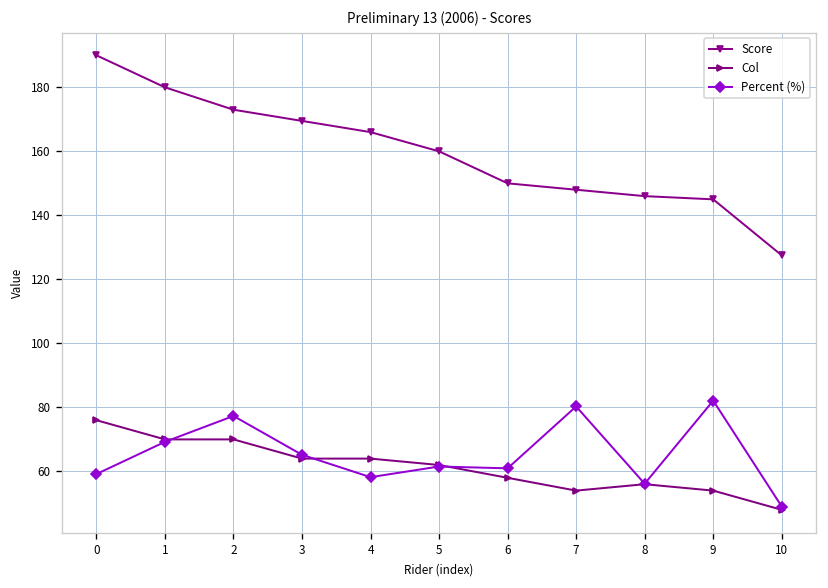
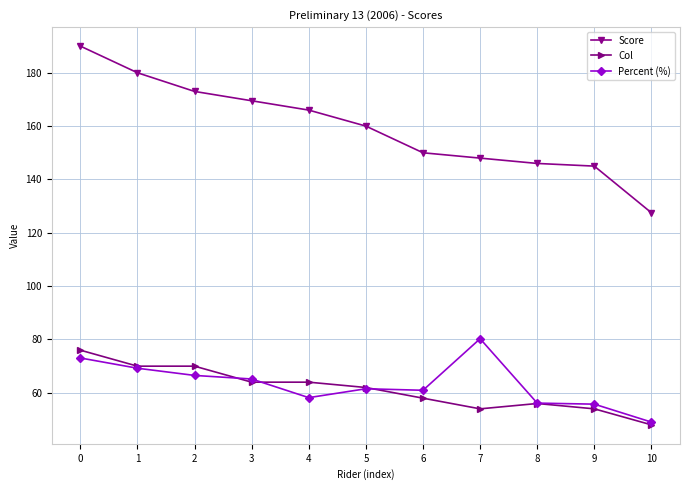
  {
    "Percent (%)": {
-     "0": 59,
-     "2": 77,
+     "0": 73,
+     "2": 67,
      "3": 65,
      "4": 58,
      "6": 61,
      "7": 80,
-     "9": 82,
+     "9": 56,
      "10": 49
    }
  }
